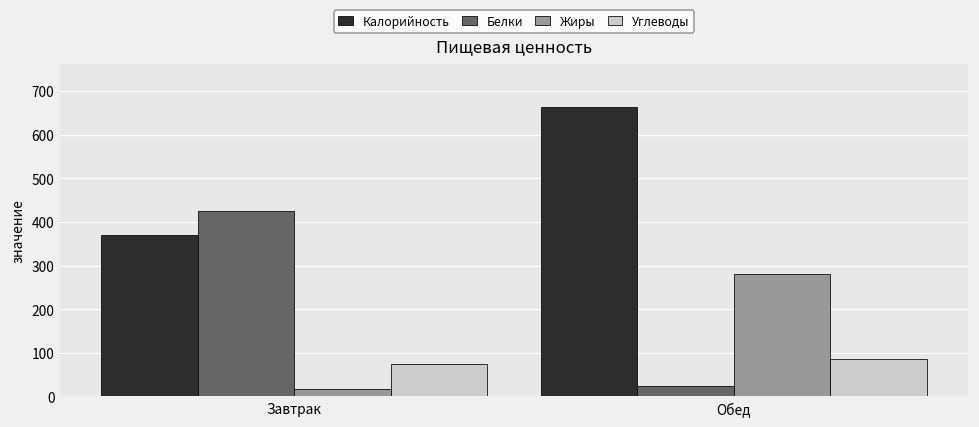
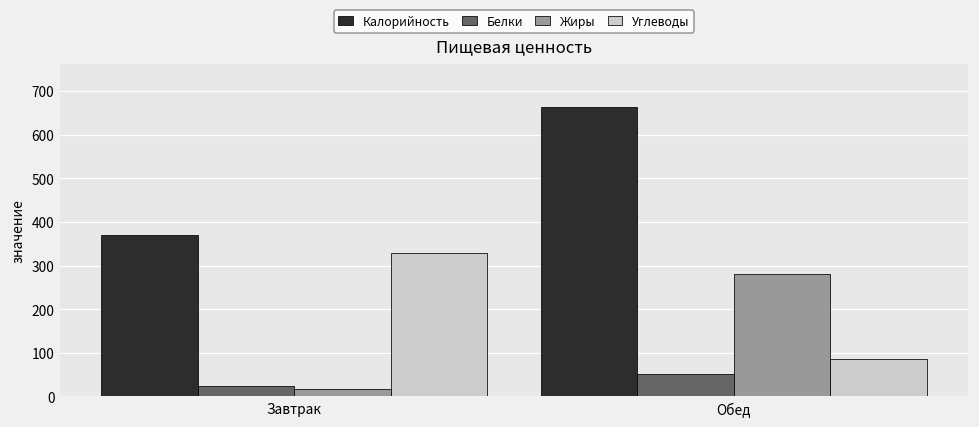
  {
    "Калорийность": {
      "Завтрак": 370,
      "Обед": 660
    },
    "Белки": {
-     "Завтрак": 430,
-     "Обед": 20
+     "Завтрак": 20,
+     "Обед": 50
    },
    "Жиры": {
      "Завтрак": 20,
      "Обед": 280
    },
    "Углеводы": {
-     "Завтрак": 70,
+     "Завтрак": 330,
      "Обед": 90
    }
  }
